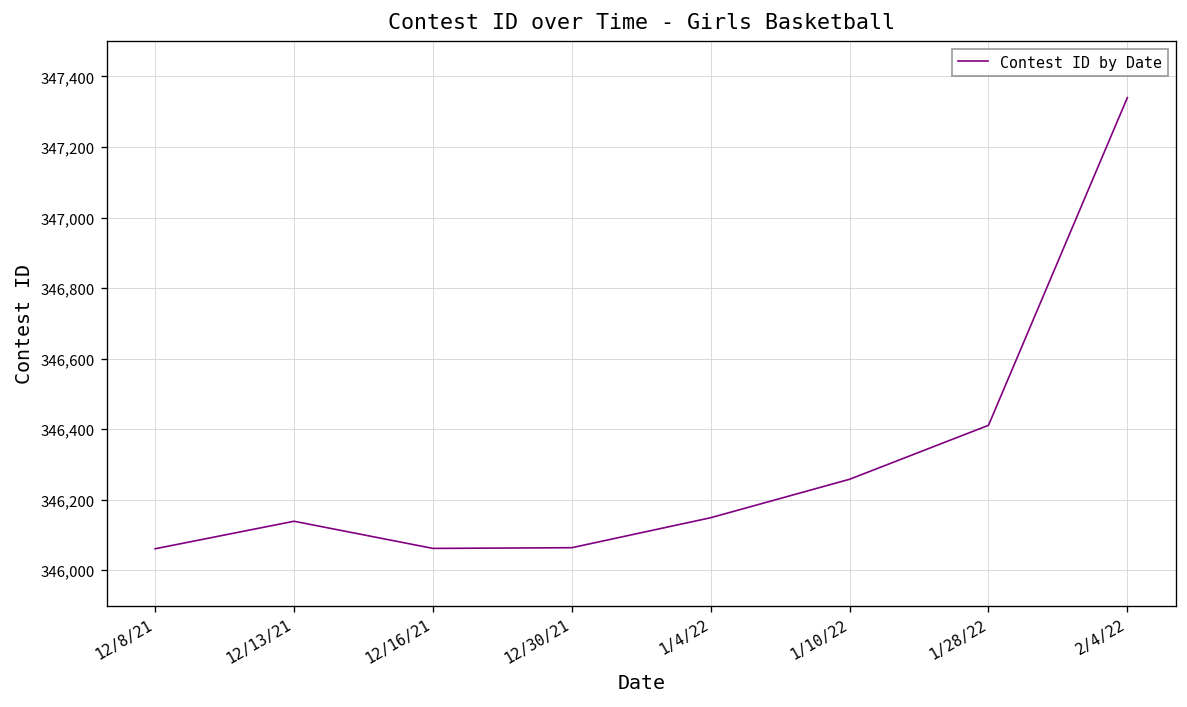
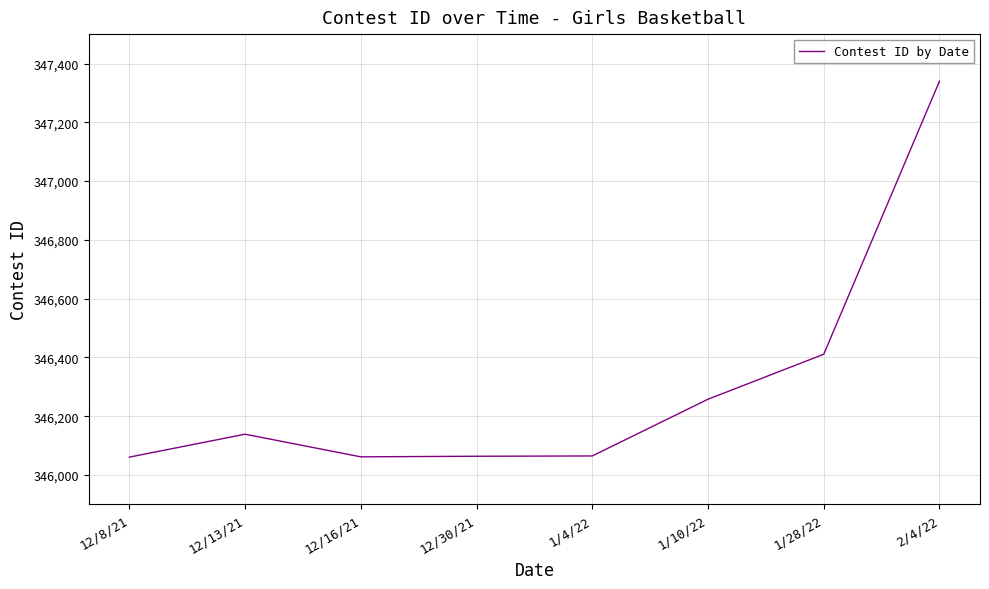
  {
    "12/8/21": "346,060",
    "12/13/21": "346,140",
    "12/16/21": "346,060",
    "12/30/21": "346,060",
-   "1/4/22": "346,150",
+   "1/4/22": "346,070",
    "1/10/22": "346,260",
    "1/28/22": "346,410",
    "2/4/22": "347,340"
  }
